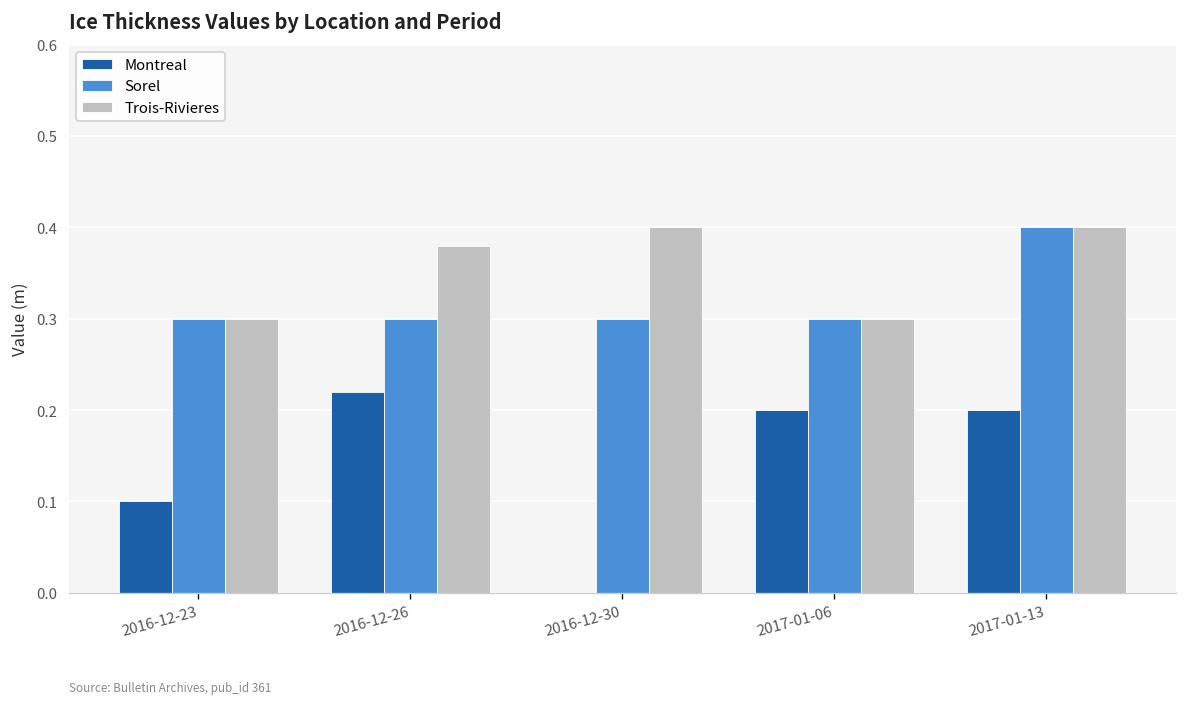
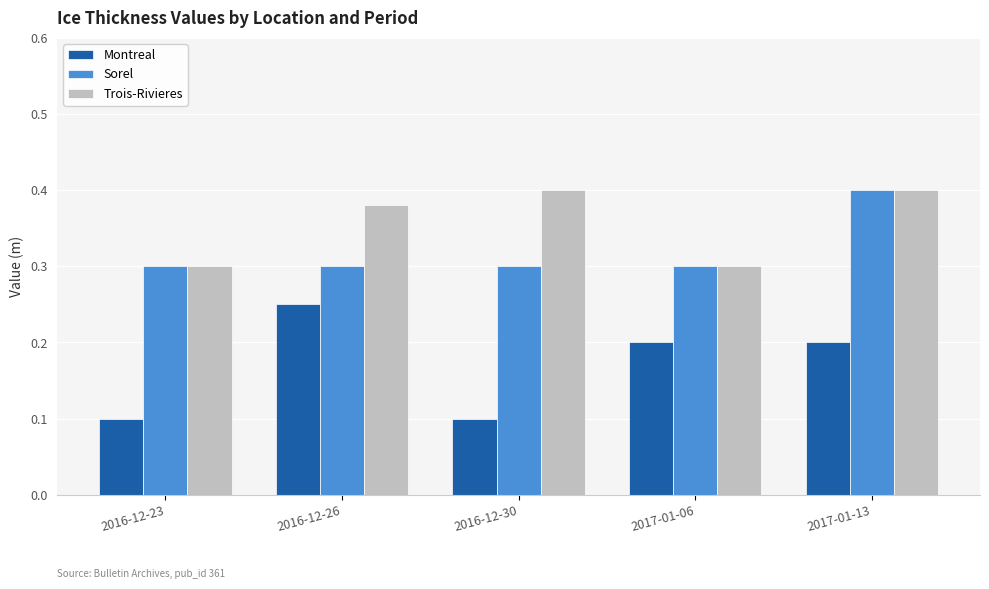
  {
    "Montreal": {
      "2016-12-23": 0.10,
-     "2016-12-26": 0.22,
-     "2016-12-30": 0.0,
+     "2016-12-26": 0.25,
+     "2016-12-30": 0.1,
      "2017-01-06": 0.20,
      "2017-01-13": 0.20
    },
    "Sorel": {
      "2016-12-23": 0.30,
      "2016-12-26": 0.30,
      "2016-12-30": 0.30,
      "2017-01-06": 0.30,
      "2017-01-13": 0.40
    },
    "Trois-Rivieres": {
      "2016-12-23": 0.30,
      "2016-12-26": 0.38,
      "2016-12-30": 0.40,
      "2017-01-06": 0.30,
      "2017-01-13": 0.40
    }
  }
